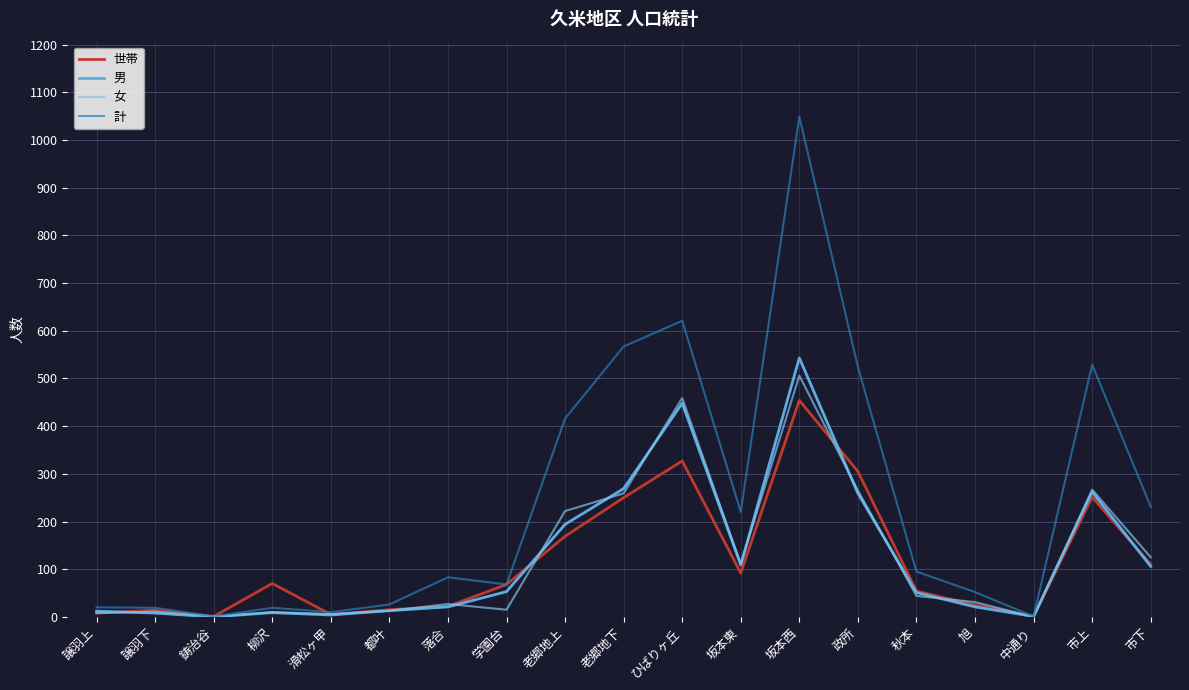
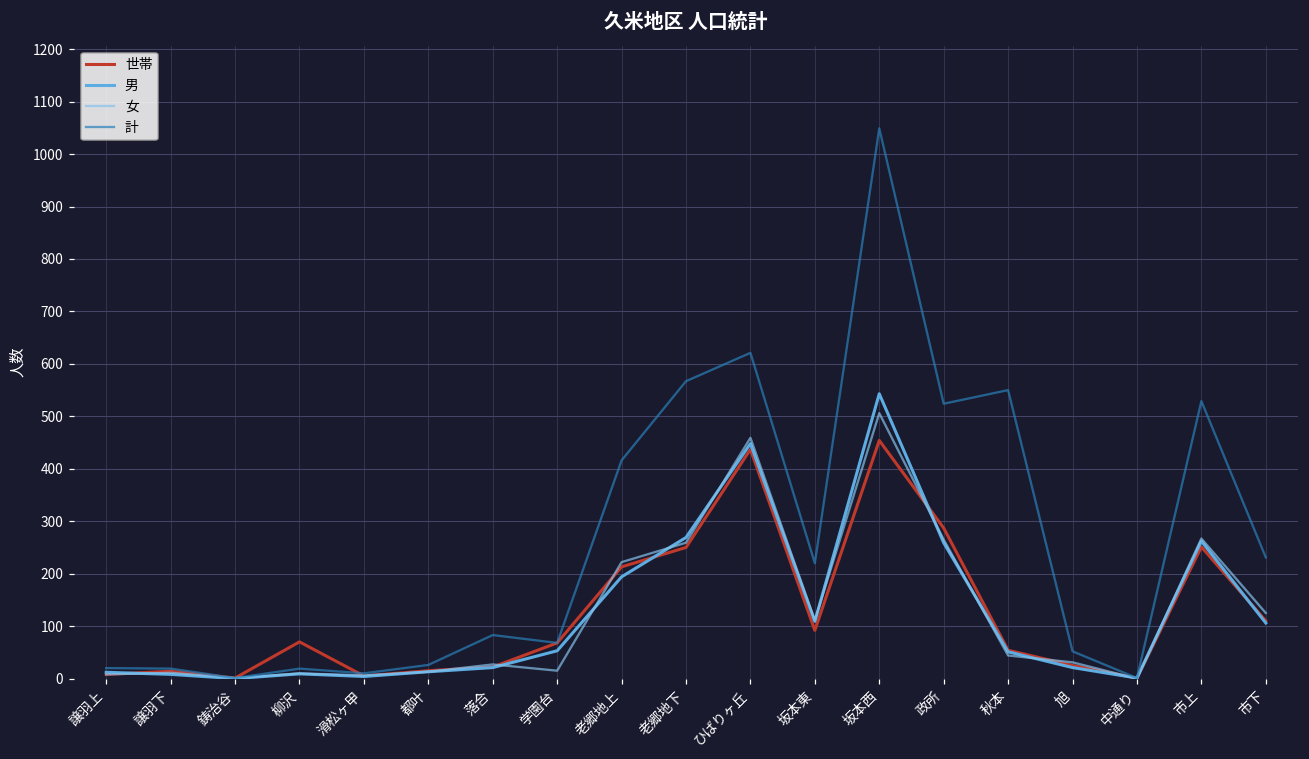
  {
    "世帯": {
      "柳沢": 70,
-     "老郷地上": 170,
+     "老郷地上": 210,
      "老郷地下": 250,
-     "ひばりヶ丘": 330,
+     "ひばりヶ丘": 440,
      "坂本東": 90,
      "坂本西": 450,
-     "政所": 310,
+     "政所": 290,
      "市上": 250
    },
    "計": {
      "譲羽上": 20,
      "柳沢": 20,
      "都叶": 30,
      "落合": 80,
      "老郷地上": 420,
      "老郷地下": 570,
      "ひばりヶ丘": 620,
      "坂本東": 220,
      "坂本西": 1050,
      "政所": 520,
-     "秋本": 100,
+     "秋本": 550,
      "旭": 50,
      "市上": 530,
      "市下": 230
    }
  }
